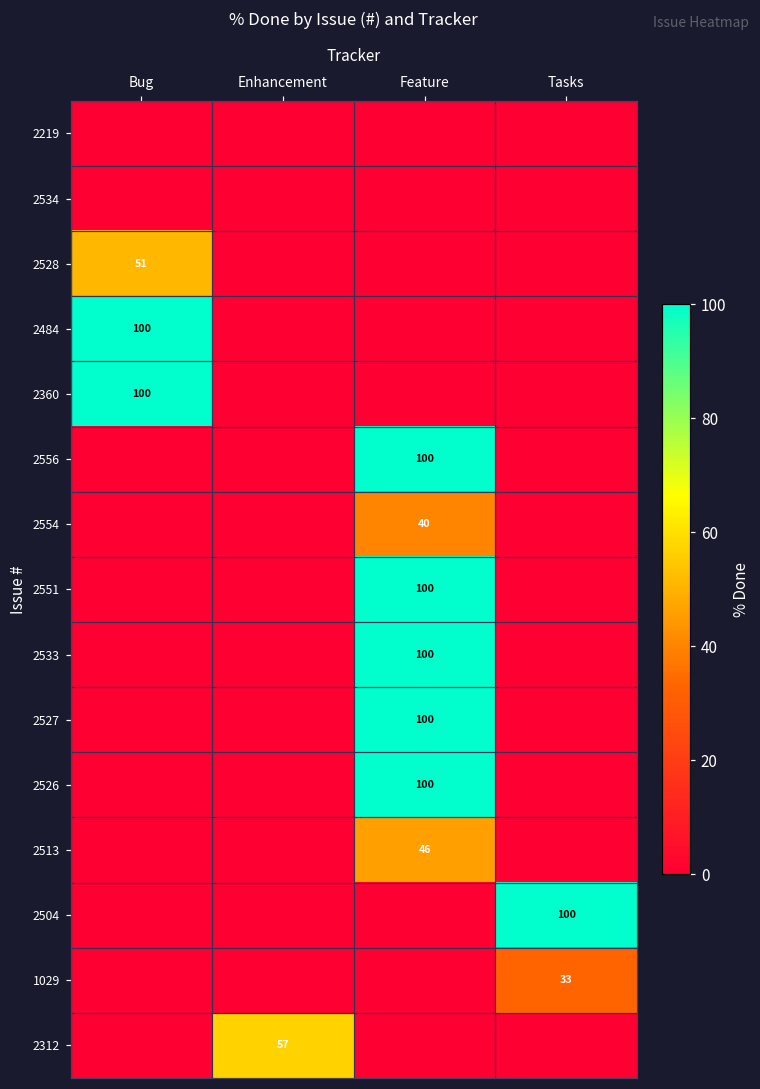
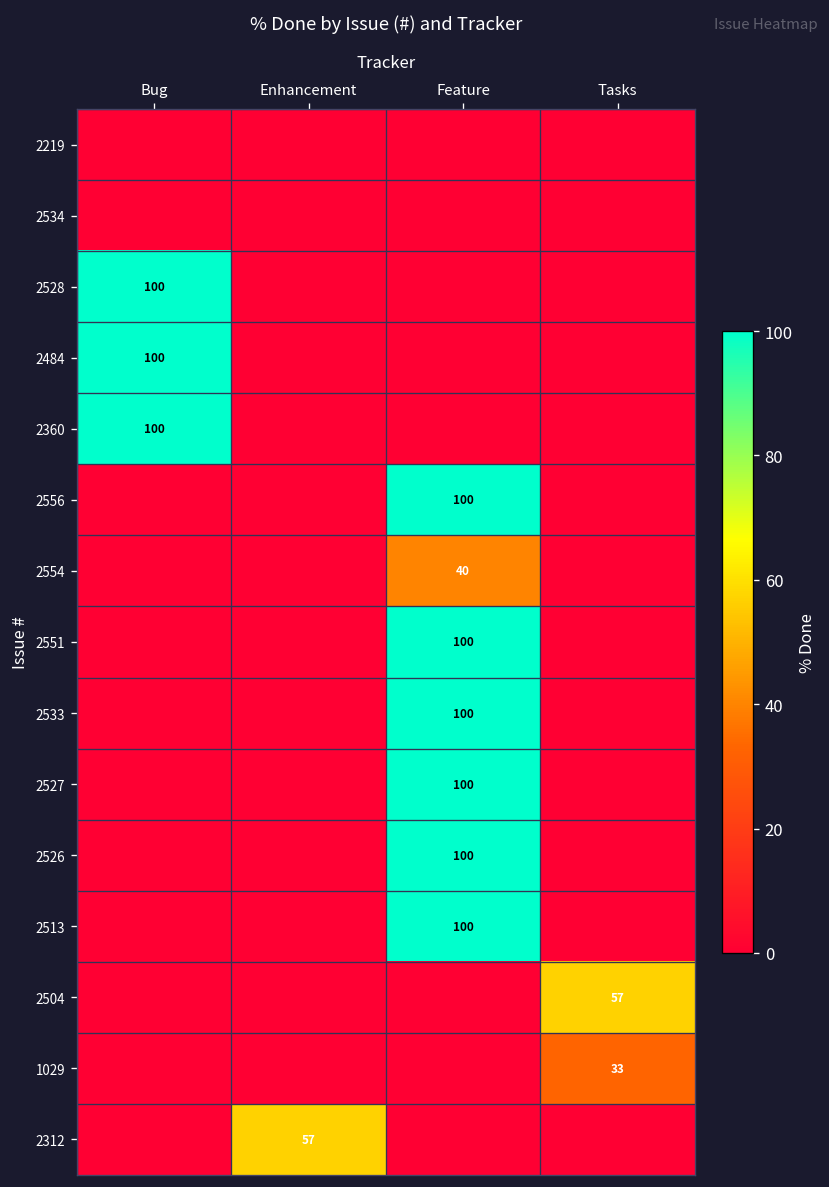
  {
    "2528": {
-     "Bug": 51
+     "Bug": 100
    },
    "2484": {
      "Bug": 100
    },
    "2360": {
      "Bug": 100
    },
    "2556": {
      "Feature": 100
    },
    "2554": {
      "Feature": 40
    },
    "2551": {
      "Feature": 100
    },
    "2533": {
      "Feature": 100
    },
    "2527": {
      "Feature": 100
    },
    "2526": {
      "Feature": 100
    },
    "2513": {
-     "Feature": 46
+     "Feature": 100
    },
    "2504": {
-     "Tasks": 100
+     "Tasks": 57
    },
    "1029": {
      "Tasks": 33
    },
    "2312": {
      "Enhancement": 57
    }
  }
